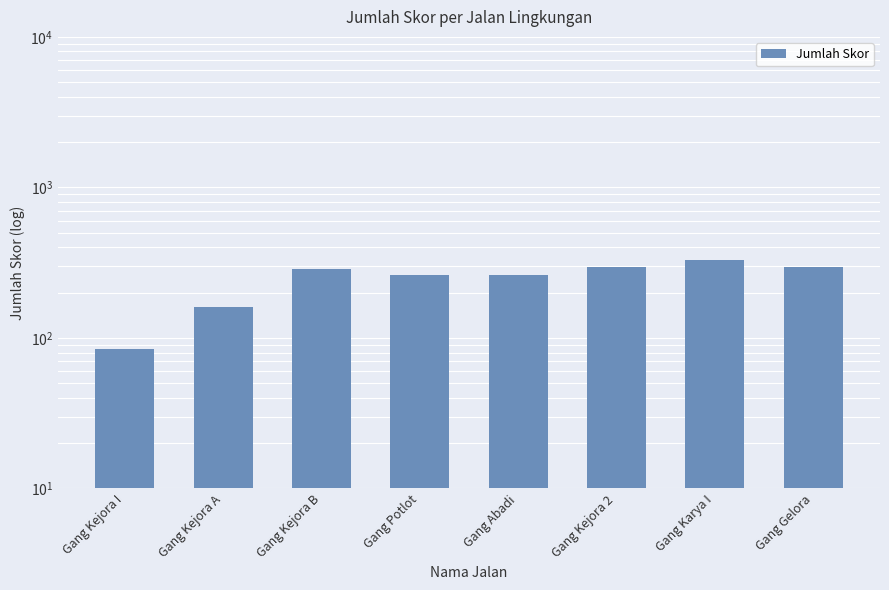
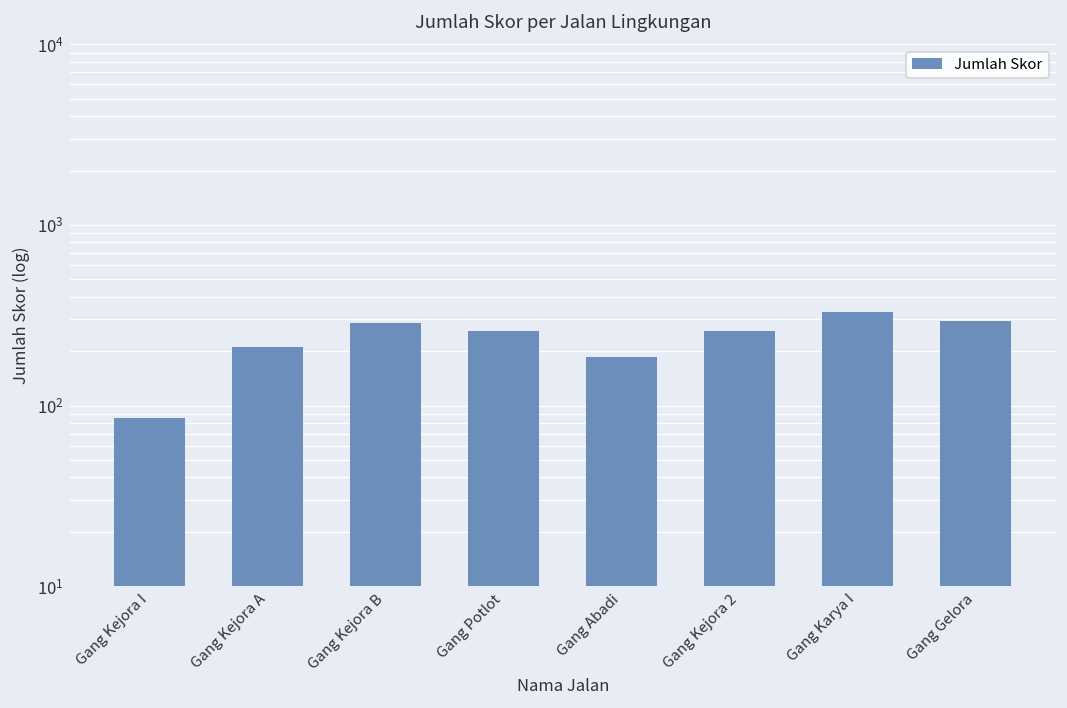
  {
    "Gang Kejora I": 90,
-   "Gang Kejora A": 160,
+   "Gang Kejora A": 210,
    "Gang Kejora B": 290,
    "Gang Potlot": 260,
-   "Gang Abadi": 260,
-   "Gang Kejora 2": 300,
+   "Gang Abadi": 190,
+   "Gang Kejora 2": 260,
    "Gang Karya I": 330,
    "Gang Gelora": 290
  }
